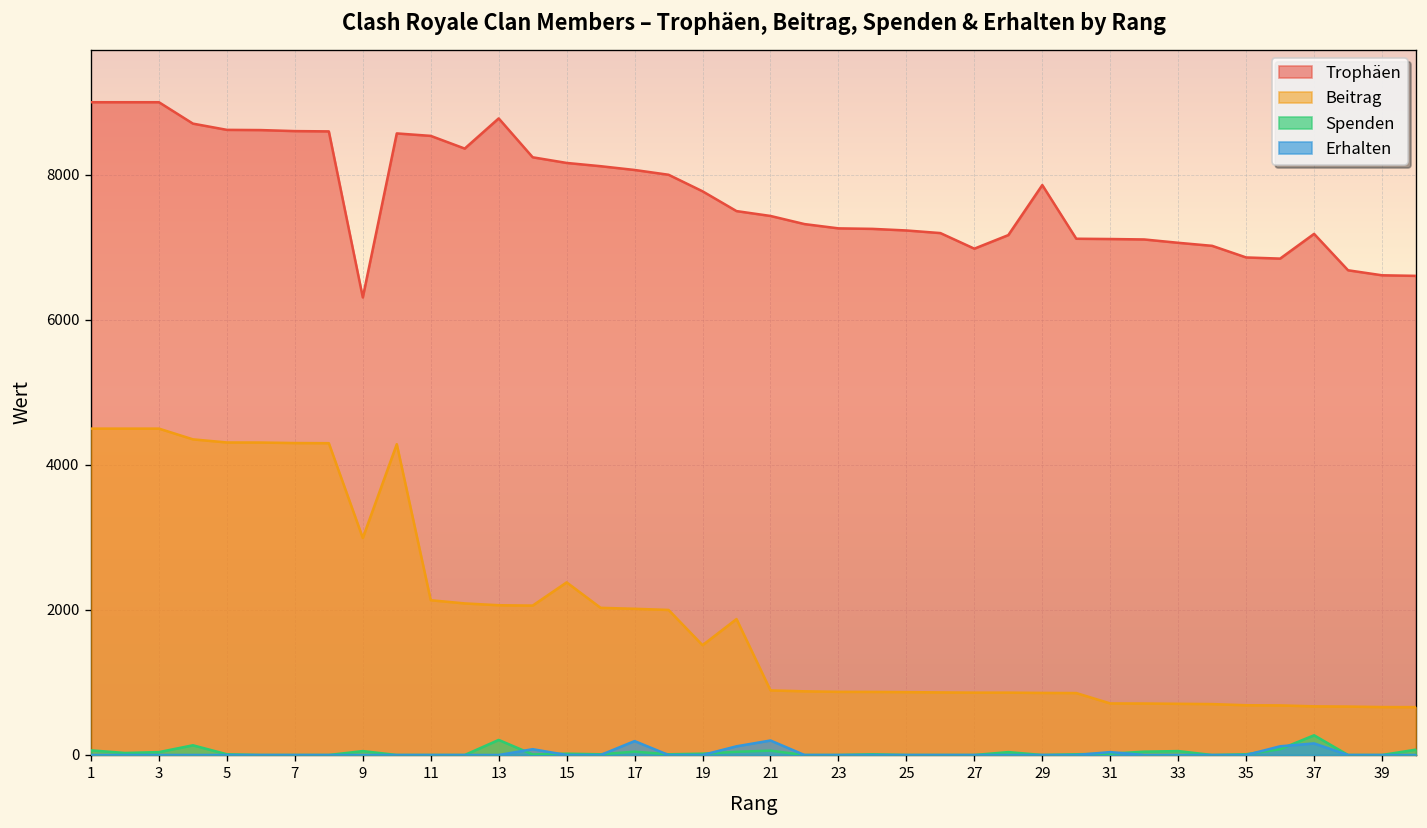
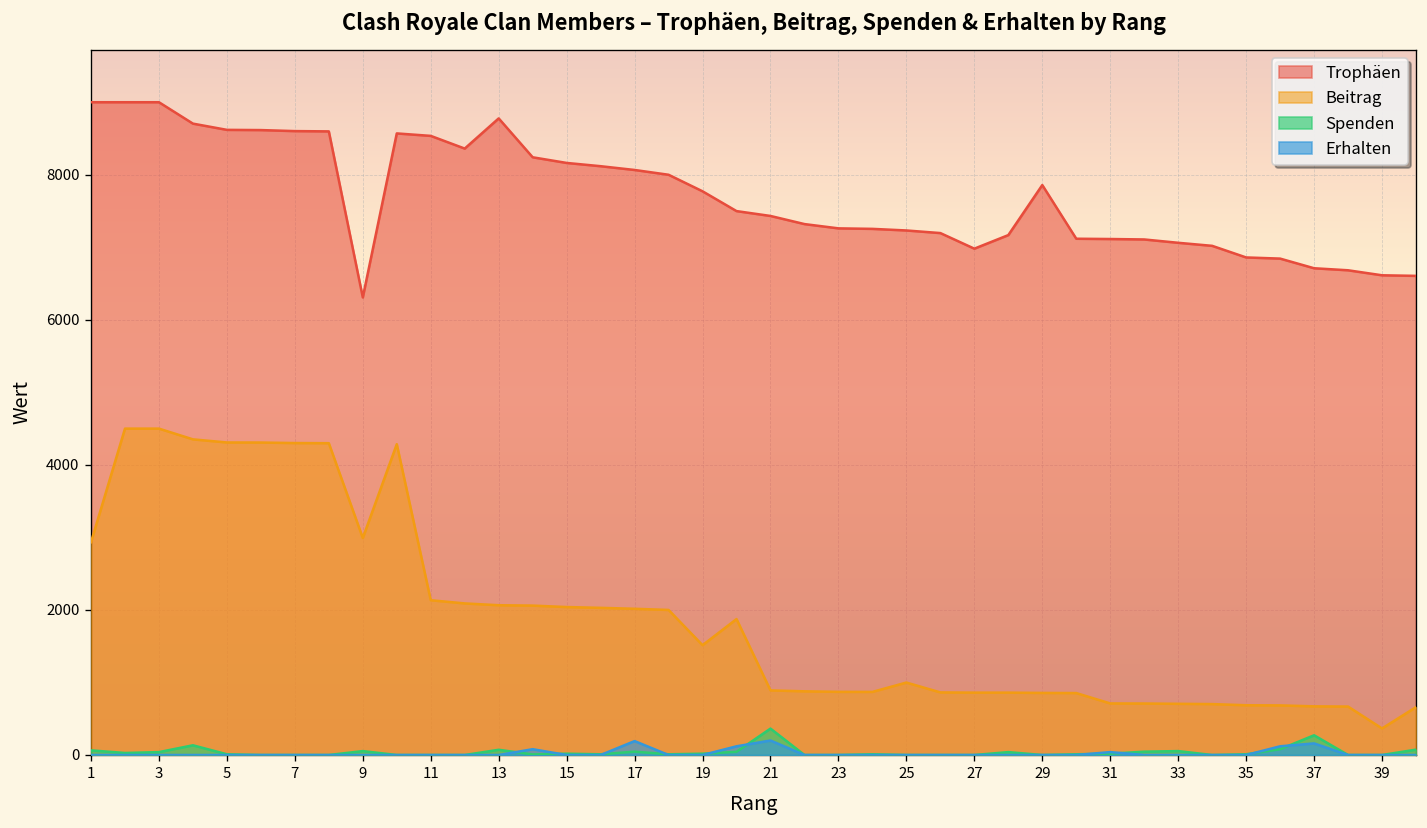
  {
    "Trophäen": {
      "1": 9000,
      "3": 9000,
      "5": 8600,
      "7": 8600,
      "9": 6300,
      "11": 8500,
      "13": 8800,
      "15": 8200,
      "17": 8100,
      "19": 7800,
      "21": 7400,
      "23": 7300,
      "25": 7200,
      "27": 7000,
      "29": 7900,
      "31": 7100,
      "33": 7100,
      "35": 6900,
-     "37": 7200,
+     "37": 6700,
      "39": 6600
    },
    "Beitrag": {
-     "1": 4500,
+     "1": 2900,
      "3": 4500,
      "5": 4300,
      "7": 4300,
      "9": 3000,
      "11": 2100,
      "13": 2100,
-     "15": 2400,
+     "15": 2000,
      "17": 2000,
      "19": 1500,
      "21": 900,
      "23": 900,
-     "25": 900,
+     "25": 1000,
      "27": 900,
      "29": 900,
      "31": 700,
      "33": 700,
      "35": 700,
      "37": 700,
-     "39": 700
+     "39": 400
    },
    "Spenden": {
      "1": 100,
      "9": 100,
-     "13": 200,
+     "13": 100,
      "17": 0,
-     "21": 100,
+     "21": 400,
      "33": 100,
      "37": 300
    },
    "Erhalten": {
      "1": 0,
      "9": 0,
      "13": 0,
      "17": 200,
      "21": 200,
      "33": 0,
      "37": 200
    }
  }
